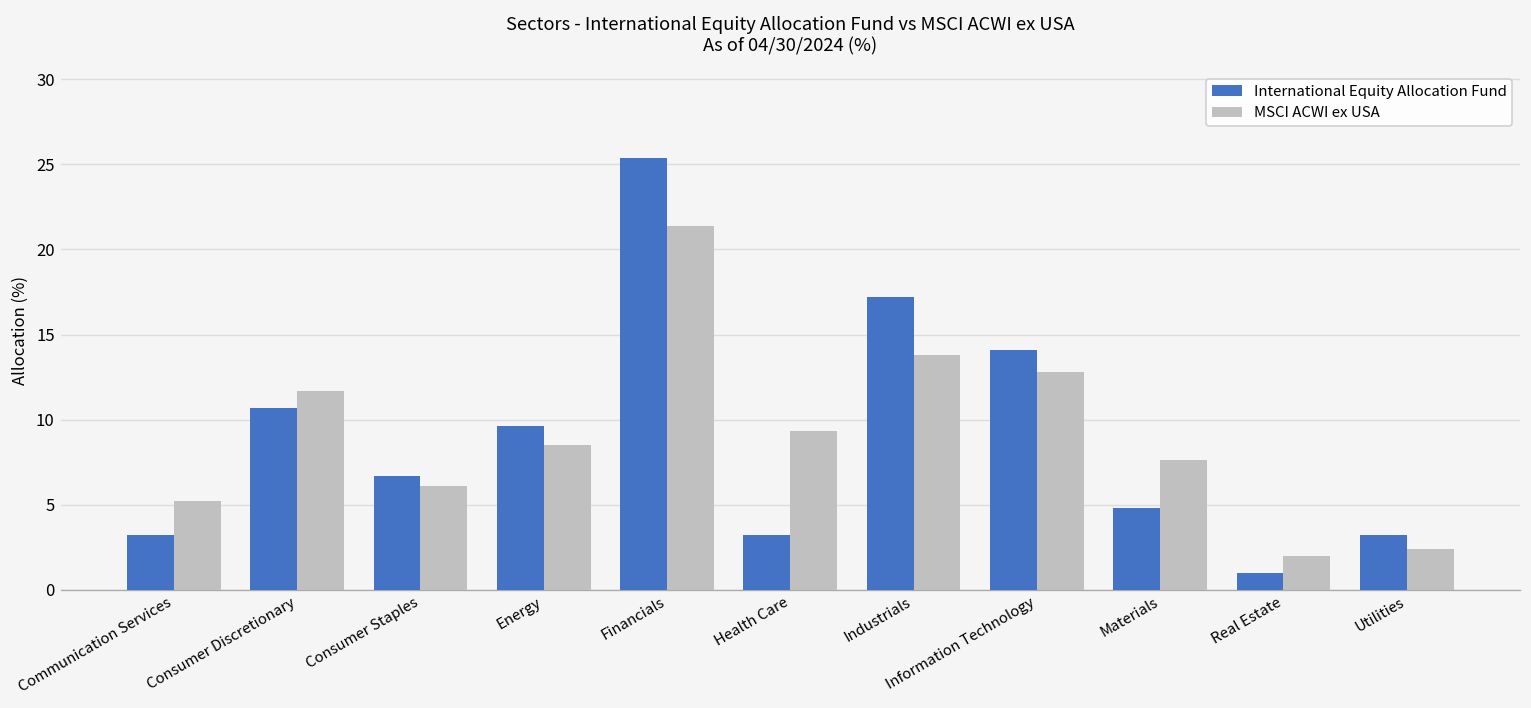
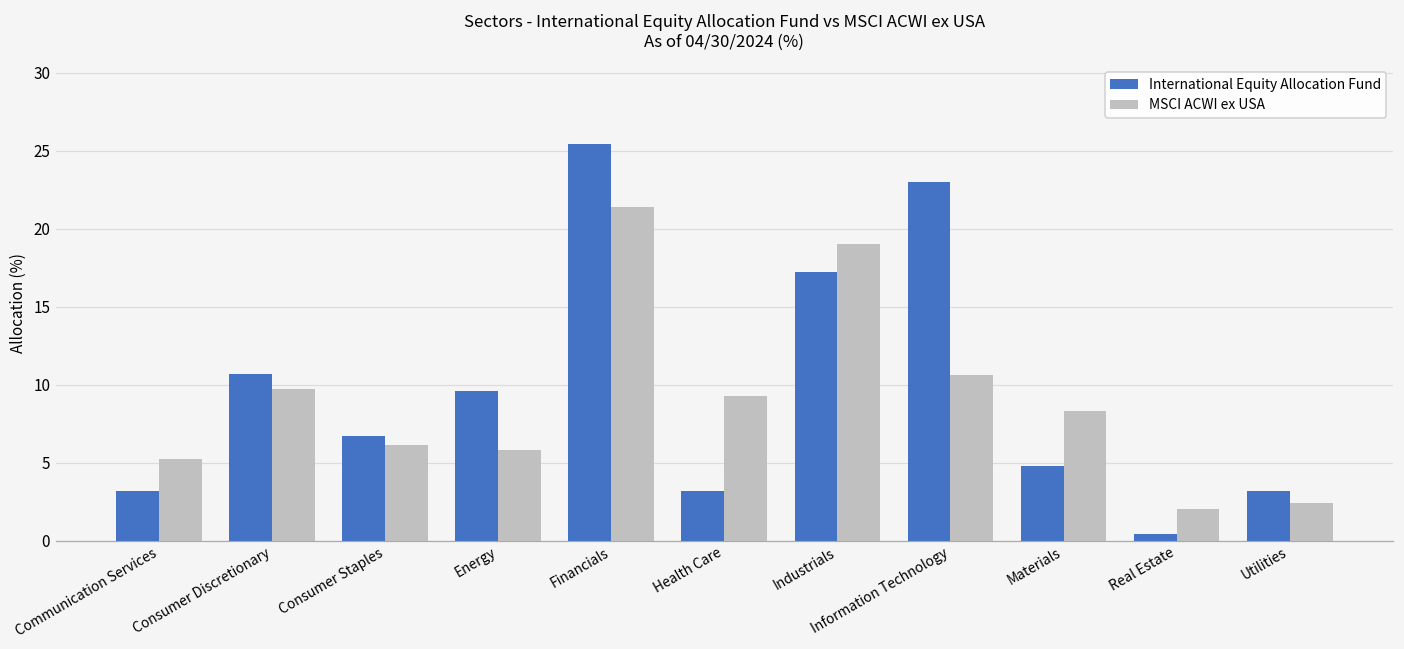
  {
    "International Equity Allocation Fund": {
      "Communication Services": 3.2,
      "Consumer Discretionary": 10.7,
      "Consumer Staples": 6.7,
      "Energy": 9.6,
      "Financials": 25.4,
      "Health Care": 3.2,
      "Industrials": 17.2,
-     "Information Technology": 14.1,
+     "Information Technology": 23.0,
      "Materials": 4.8,
-     "Real Estate": 1.0,
+     "Real Estate": 0.4,
      "Utilities": 3.2
    },
    "MSCI ACWI ex USA": {
      "Communication Services": 5.2,
-     "Consumer Discretionary": 11.7,
+     "Consumer Discretionary": 9.7,
      "Consumer Staples": 6.1,
-     "Energy": 8.5,
+     "Energy": 5.8,
      "Financials": 21.4,
      "Health Care": 9.3,
-     "Industrials": 13.8,
-     "Information Technology": 12.8,
-     "Materials": 7.6,
+     "Industrials": 19.0,
+     "Information Technology": 10.6,
+     "Materials": 8.3,
      "Real Estate": 2.0,
      "Utilities": 2.4
    }
  }
